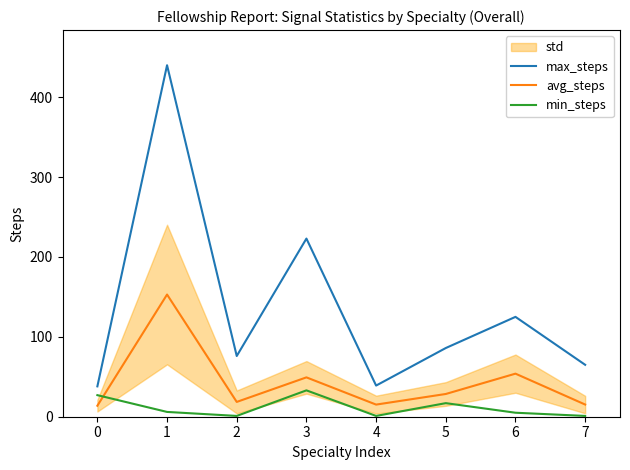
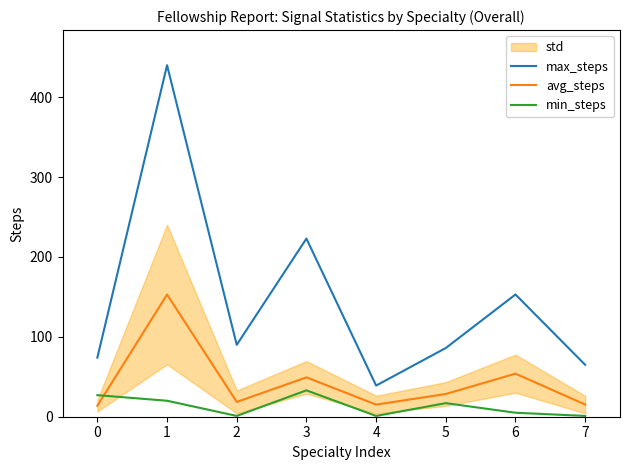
  {
    "max_steps": {
-     "0": 40,
+     "0": 70,
      "1": 440,
-     "2": 80,
+     "2": 90,
      "3": 220,
      "4": 40,
      "5": 90,
-     "6": 130,
+     "6": 150,
      "7": 70
    },
    "min_steps": {
      "0": 30,
-     "1": 10,
+     "1": 20,
      "2": 0,
      "3": 30,
      "4": 0,
      "5": 20,
      "6": 10,
      "7": 0
    }
  }
